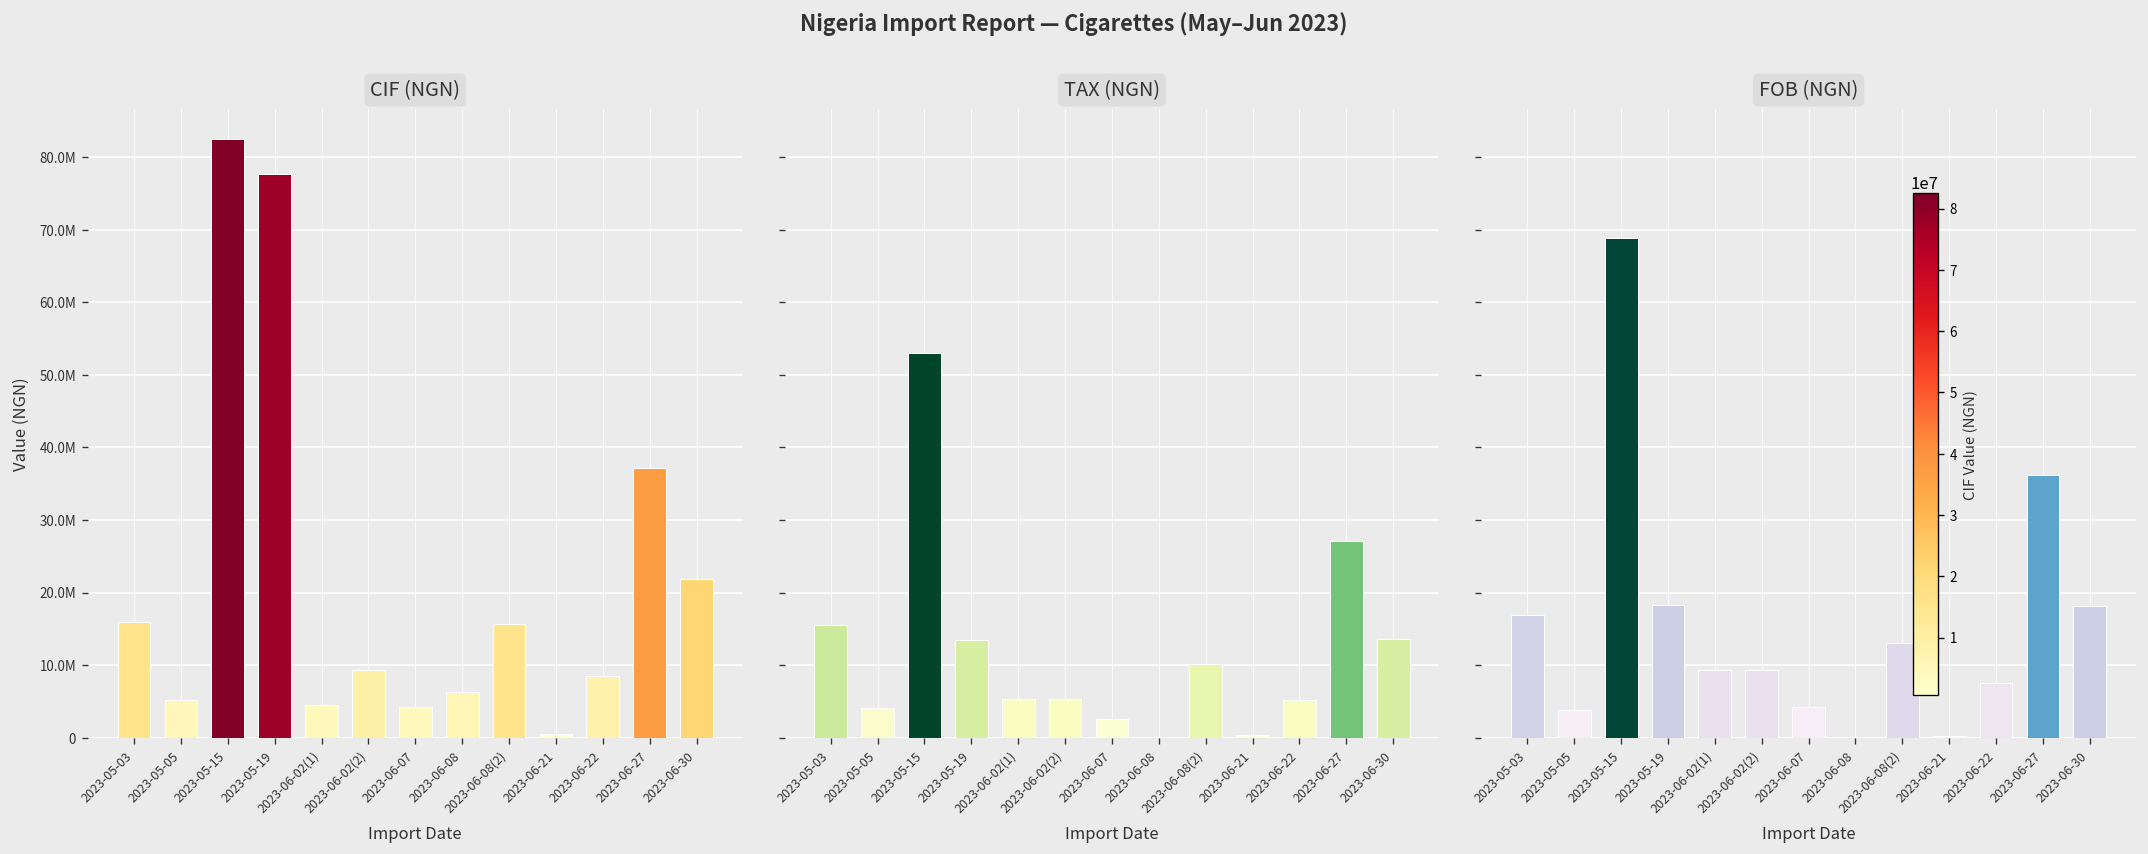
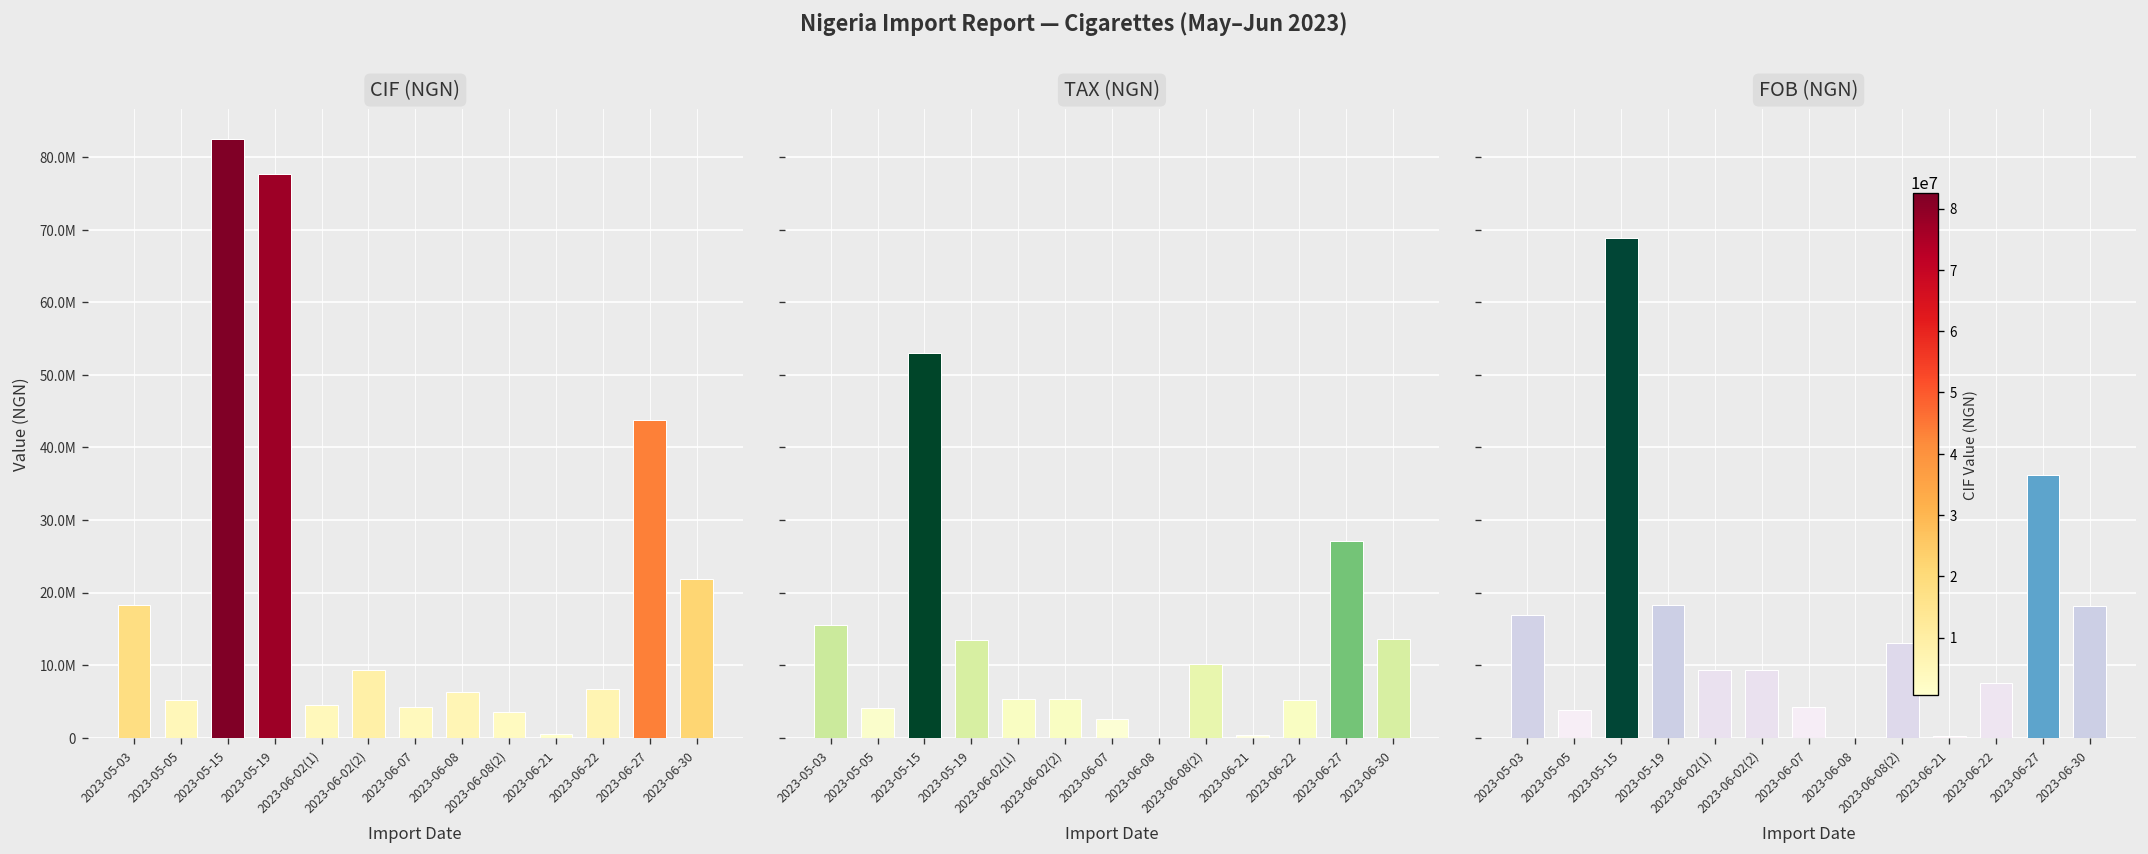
  {
    "CIF (NGN)": {
-     "2023-05-03": 16000000,
+     "2023-05-03": 18000000,
      "2023-05-05": 5000000,
      "2023-05-15": 83000000,
      "2023-05-19": 78000000,
      "2023-06-02(1)": 4000000,
      "2023-06-02(2)": 9000000,
      "2023-06-07": 4000000,
      "2023-06-08": 6000000,
-     "2023-06-08(2)": 16000000,
+     "2023-06-08(2)": 4000000,
      "2023-06-21": 1000000,
-     "2023-06-22": 8000000,
-     "2023-06-27": 37000000,
+     "2023-06-22": 7000000,
+     "2023-06-27": 44000000,
      "2023-06-30": 22000000
    }
  }
